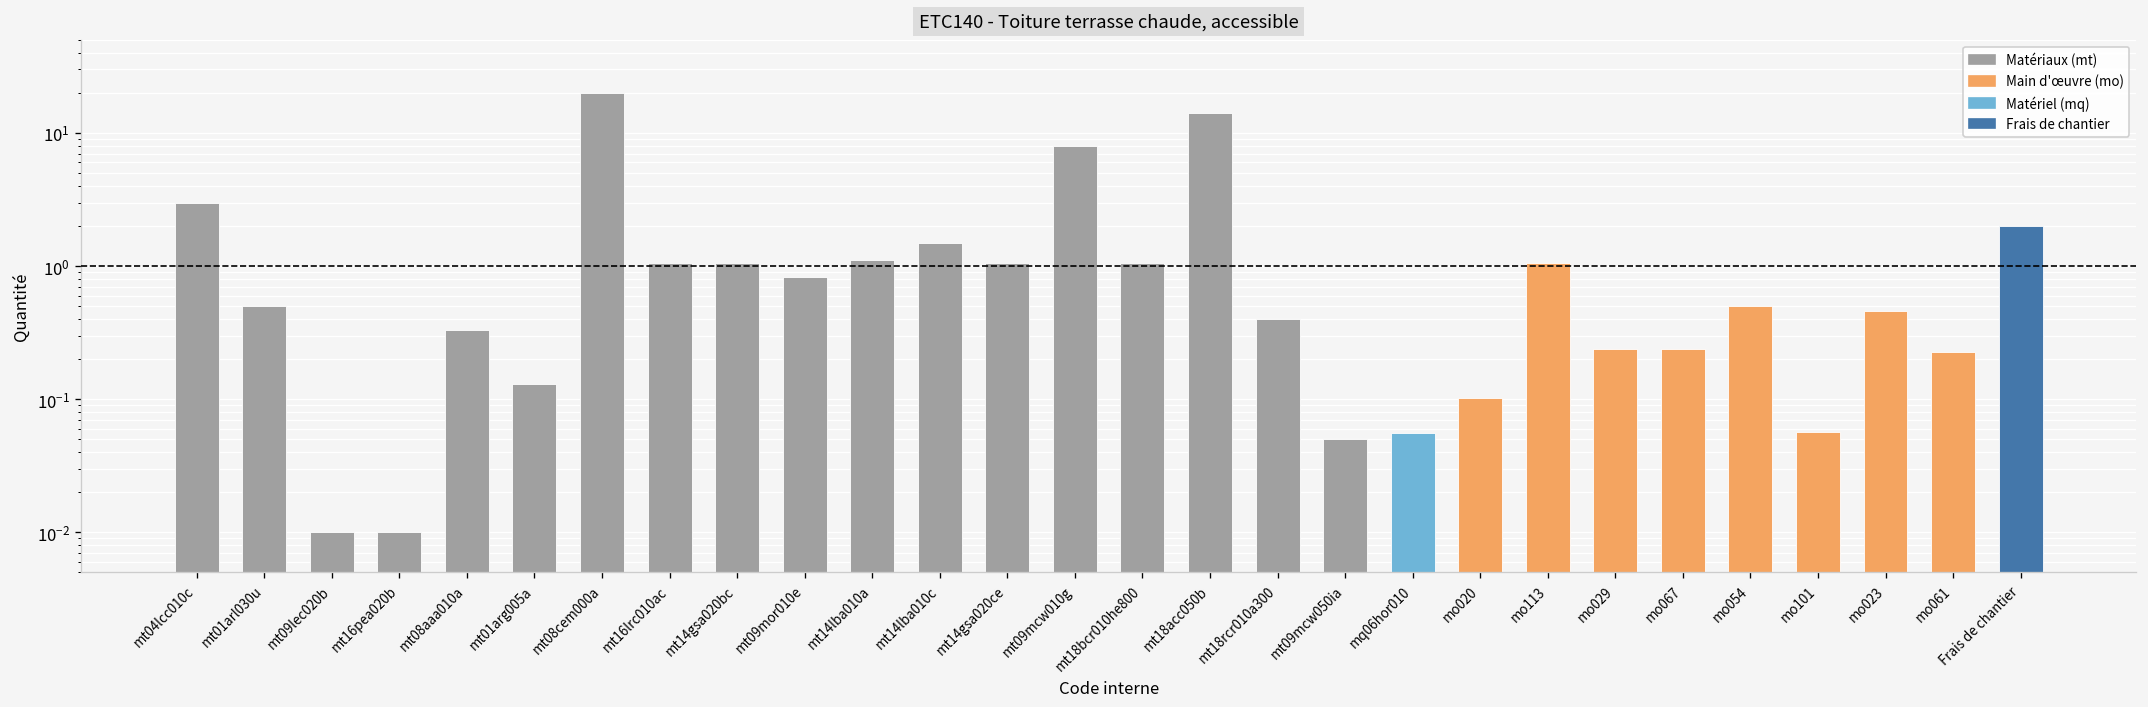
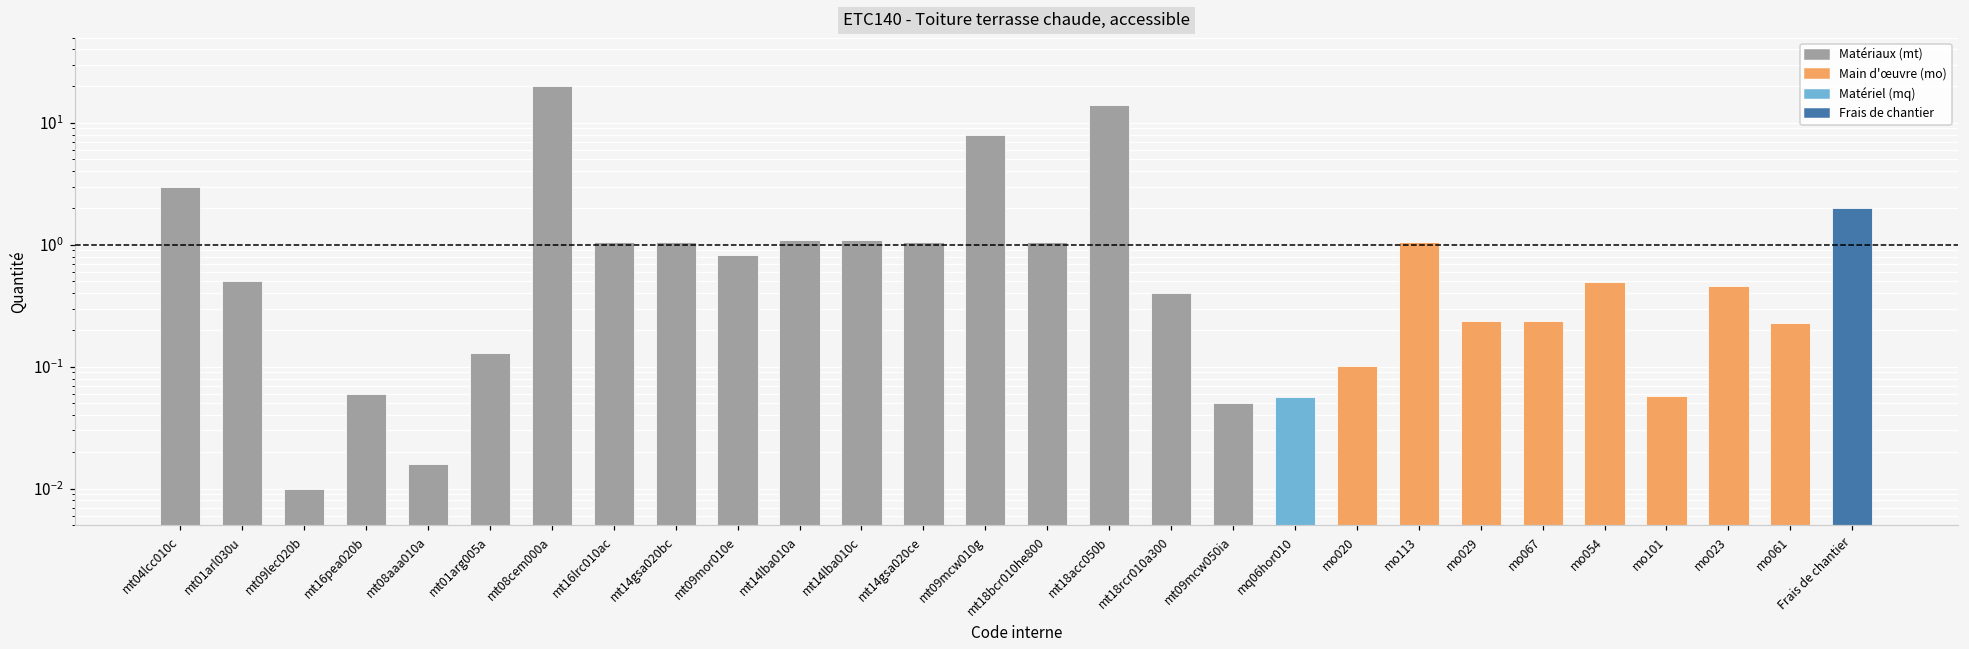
  {
    "mt04lcc010c": 3.0,
    "mt01arl030u": 0.5,
    "mt09lec020b": 0.010,
-   "mt16pea020b": 0.01,
-   "mt08aaa010a": 0.33,
+   "mt16pea020b": 0.06,
+   "mt08aaa010a": 0.016,
    "mt01arg005a": 0.13,
    "mt08cem000a": 20,
    "mt16lrc010ac": 1.1,
    "mt14gsa020bc": 1.1,
    "mt09mor010e": 0.8,
    "mt14lba010a": 1.1,
-   "mt14lba010c": 1.5,
+   "mt14lba010c": 1.1,
    "mt14gsa020ce": 1.1,
    "mt09mcw010g": 8,
    "mt18bcr010he800": 1.1,
    "mt18acc050b": 14,
    "mt18rcr010a300": 0.40,
    "mt09mcw050ia": 0.05,
    "mq06hor010": 0.06,
    "mo020": 0.10,
    "mo113": 1.1,
    "mo029": 0.24,
    "mo067": 0.24,
    "mo054": 0.5,
    "mo101": 0.06,
    "mo023": 0.46,
    "mo061": 0.23,
    "Frais de chantier": 2.0
  }
